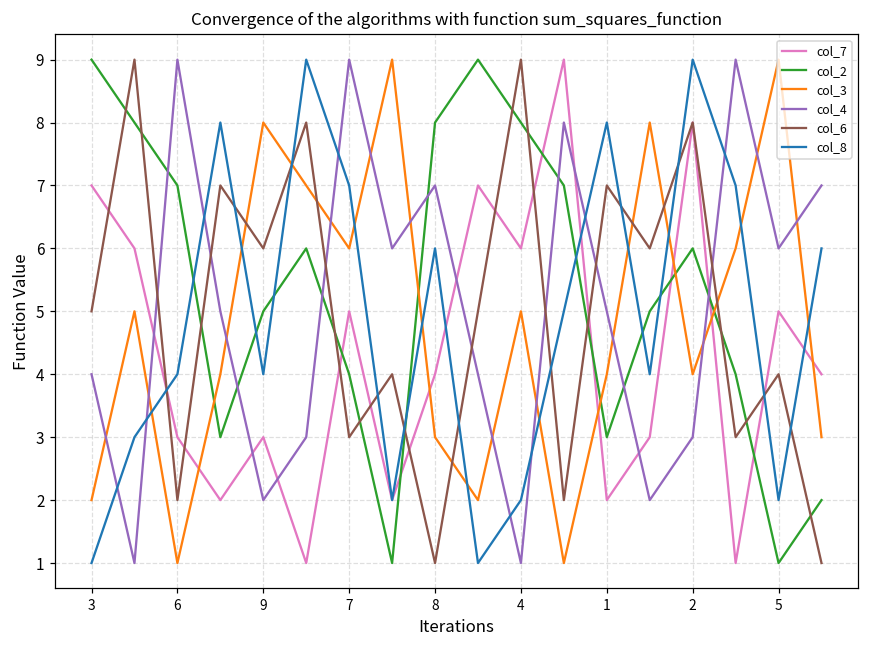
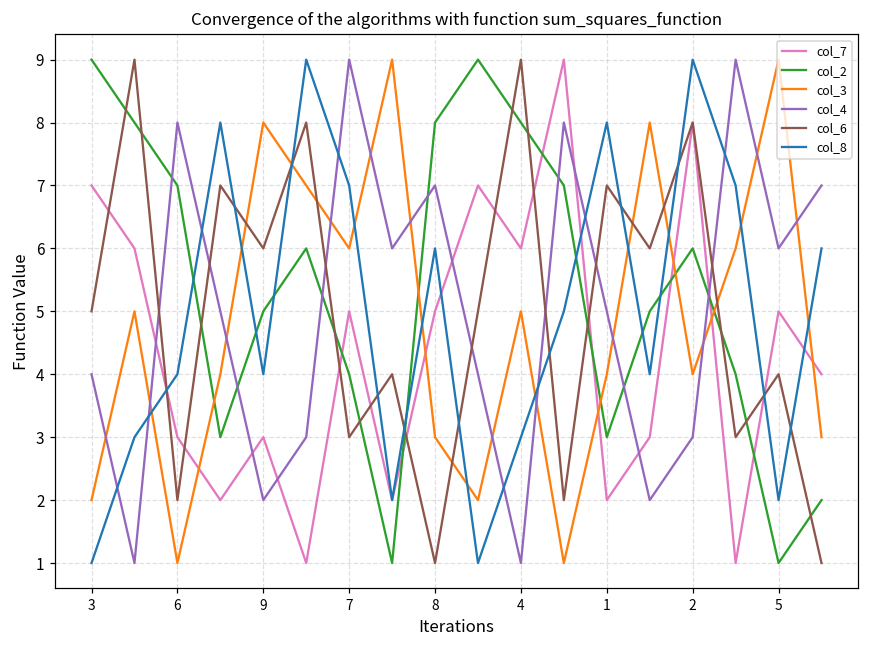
  {
    "col_7": {
      "6": 3,
-     "8": 4,
+     "8": 5,
      "4": 6
    },
    "col_2": {
      "6": 7,
      "8": 8,
      "4": 8,
      "2": 6
    },
    "col_3": {
      "6": 1,
      "8": 3,
      "4": 5,
      "2": 4
    },
    "col_4": {
-     "6": 9,
+     "6": 8,
      "8": 7,
      "4": 1,
      "2": 3
    },
    "col_6": {
      "6": 2,
      "8": 1,
      "4": 9
    },
    "col_8": {
      "6": 4,
      "8": 6,
-     "4": 2,
+     "4": 3,
      "2": 9
    }
  }
